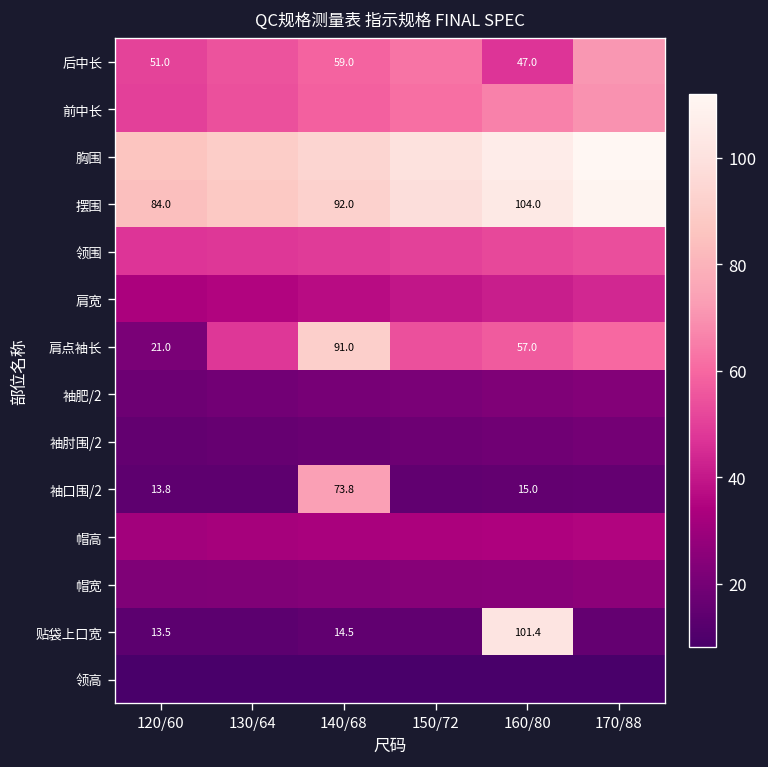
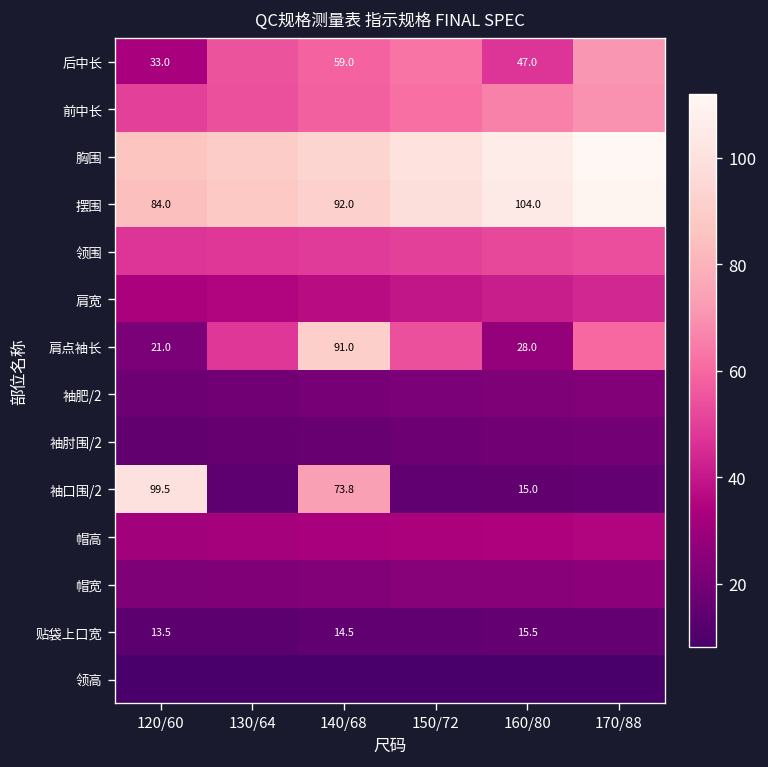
  {
    "后中长": {
-     "120/60": 51.0,
+     "120/60": 33.0,
      "140/68": 59.0,
      "160/80": 47.0
    },
    "摆围": {
      "120/60": 84.0,
      "140/68": 92.0,
      "160/80": 104.0
    },
    "肩点袖长": {
      "120/60": 21.0,
      "140/68": 91.0,
-     "160/80": 57.0
+     "160/80": 28.0
    },
    "袖口围/2": {
-     "120/60": 13.8,
+     "120/60": 99.5,
      "140/68": 73.8,
      "160/80": 15.0
    },
    "贴袋上口宽": {
      "120/60": 13.5,
      "140/68": 14.5,
-     "160/80": 101.4
+     "160/80": 15.5
    }
  }
